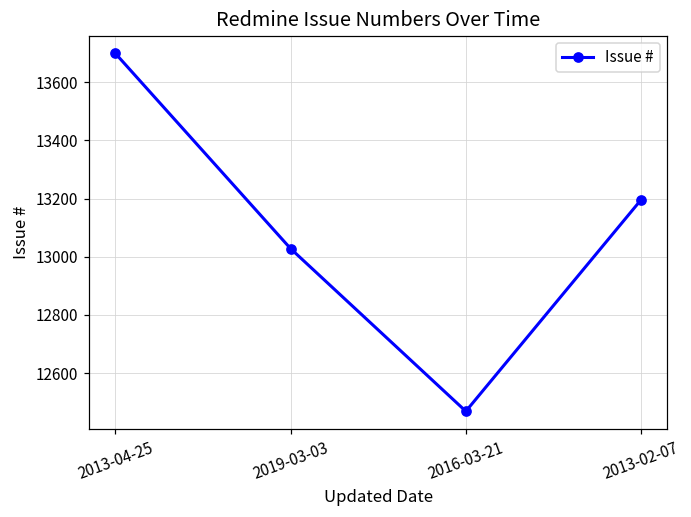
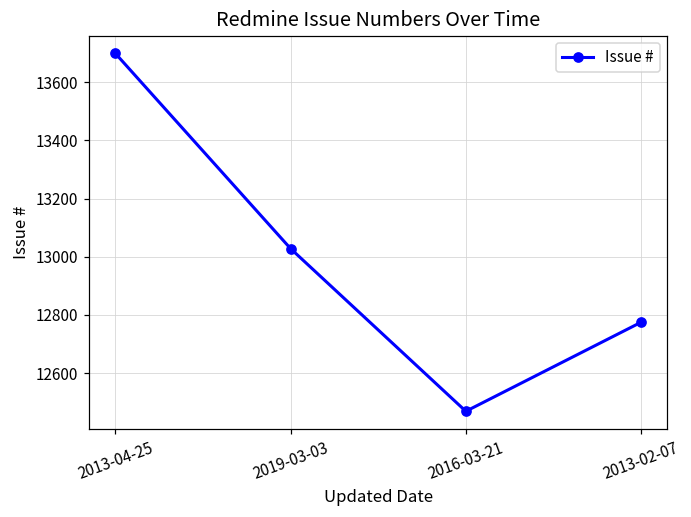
  {
    "2013-04-25": 13700,
    "2019-03-03": 13030,
    "2016-03-21": 12470,
-   "2013-02-07": 13200
+   "2013-02-07": 12780
  }
